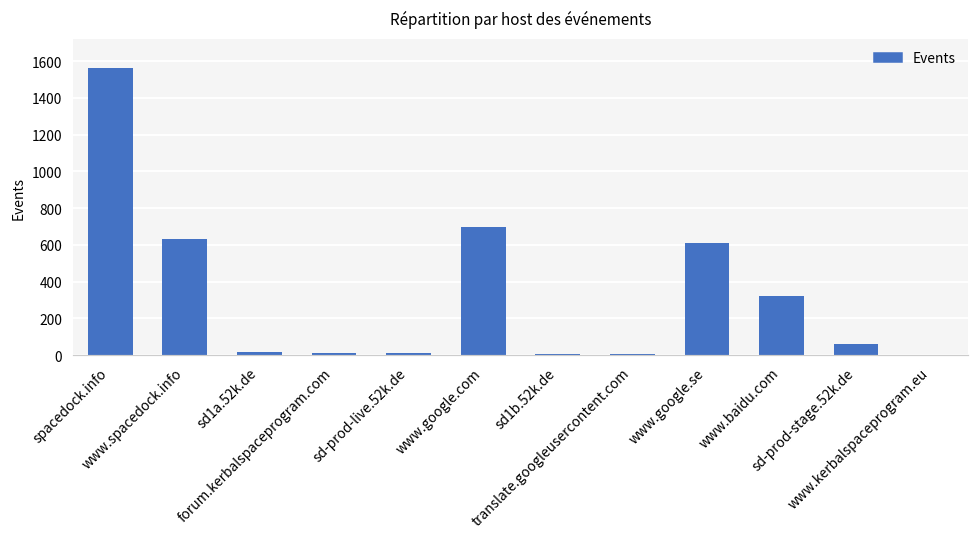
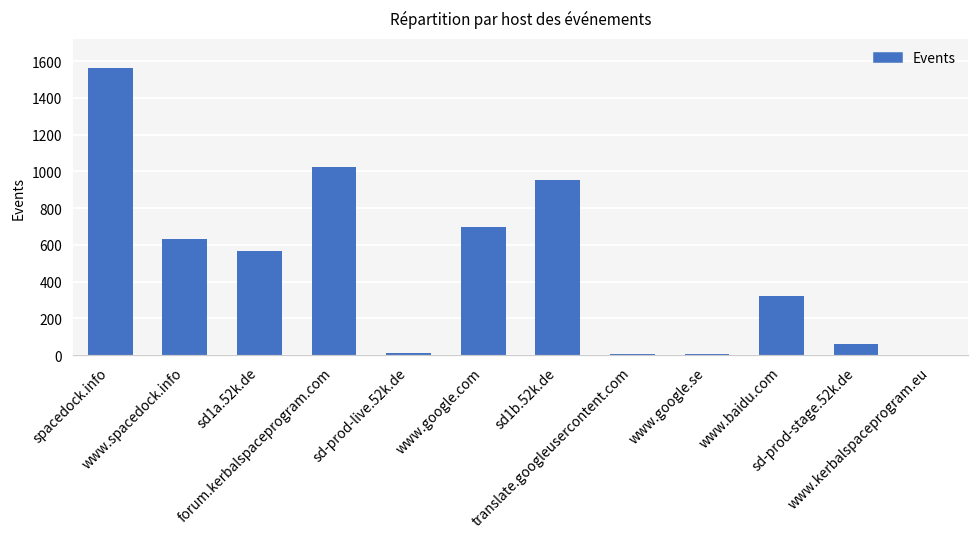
  {
    "spacedock.info": 1560,
    "www.spacedock.info": 630,
-   "sd1a.52k.de": 10,
-   "forum.kerbalspaceprogram.com": 10,
+   "sd1a.52k.de": 570,
+   "forum.kerbalspaceprogram.com": 1020,
    "www.google.com": 700,
-   "sd1b.52k.de": 10,
-   "www.google.se": 610,
+   "sd1b.52k.de": 950,
+   "www.google.se": 0,
    "www.baidu.com": 320,
    "sd-prod-stage.52k.de": 60
  }
